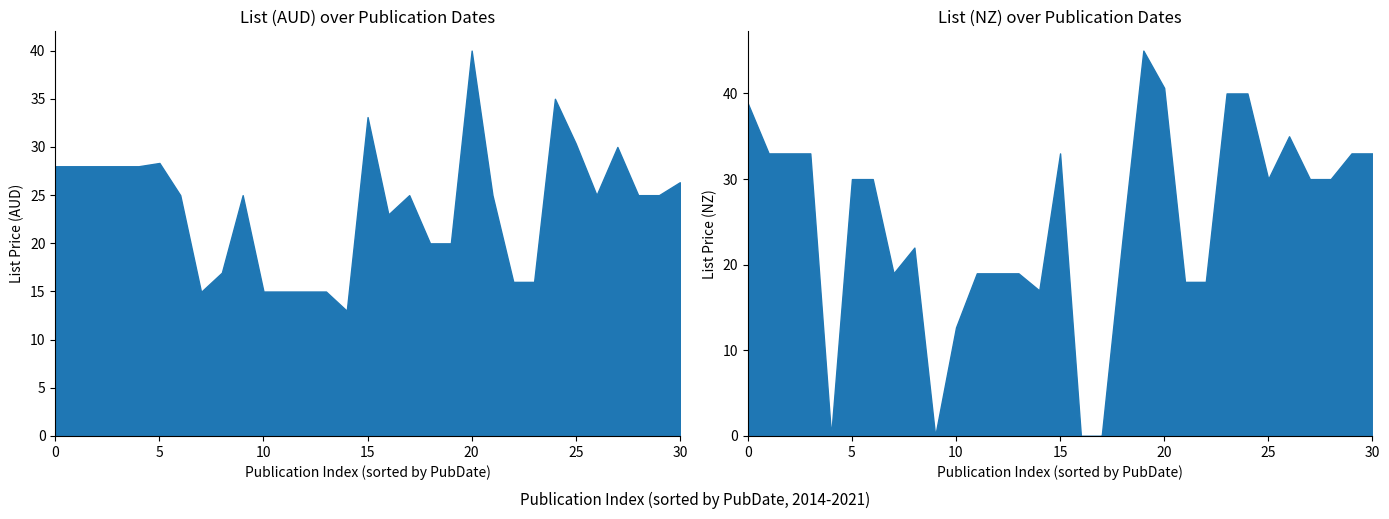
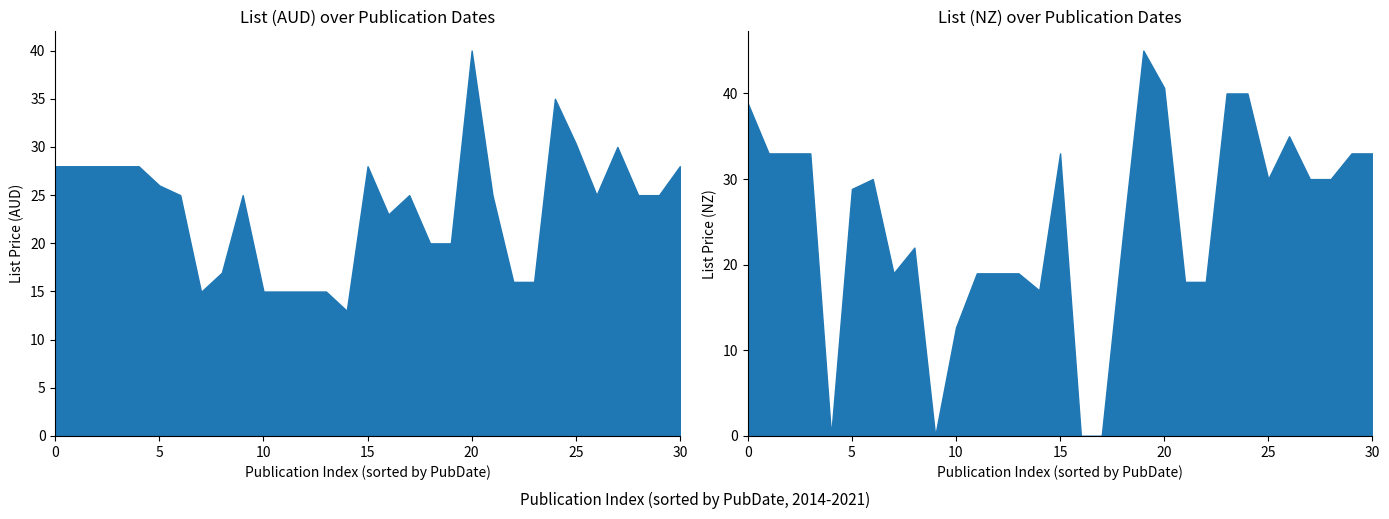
  {
    "List (AUD) over Publication Dates": {
      "0": 28,
-     "5": 28,
+     "5": 26,
      "10": 15,
-     "15": 33,
+     "15": 28,
      "20": 40,
      "25": 30,
-     "30": 26
+     "30": 28
    },
    "List (NZ) over Publication Dates": {
      "0": 39,
-     "5": 30,
+     "5": 29,
      "10": 13,
      "15": 33,
      "20": 41,
      "25": 30,
      "30": 33
    }
  }
